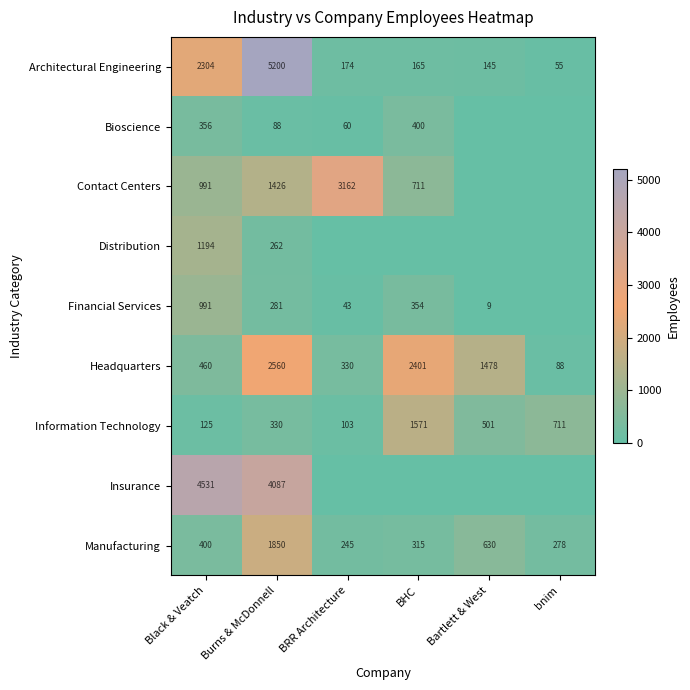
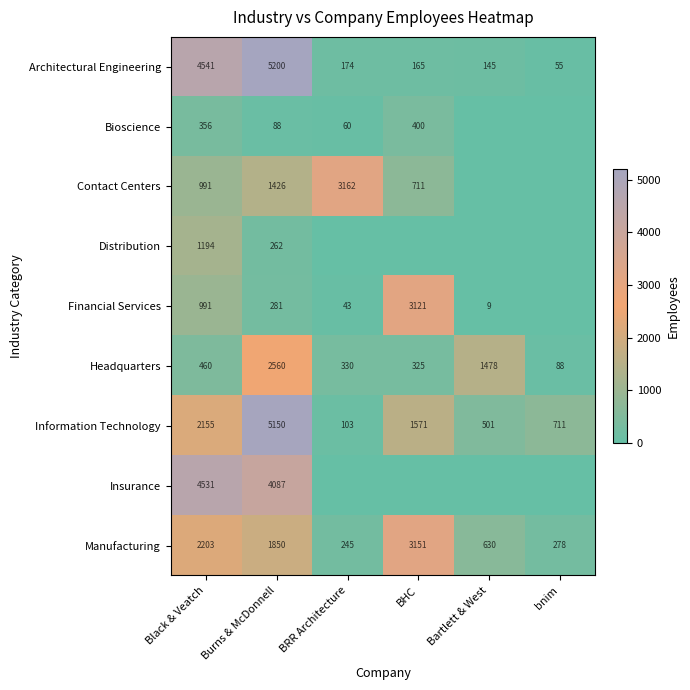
  {
    "Architectural Engineering": {
-     "Black & Veatch": 2304,
+     "Black & Veatch": 4541,
      "Burns & McDonnell": 5200,
      "BRR Architecture": 174,
      "BHC": 165,
      "Bartlett & West": 145,
      "bnim": 55
    },
    "Bioscience": {
      "Black & Veatch": 356,
      "Burns & McDonnell": 88,
      "BRR Architecture": 60,
      "BHC": 400
    },
    "Contact Centers": {
      "Black & Veatch": 991,
      "Burns & McDonnell": 1426,
      "BRR Architecture": 3162,
      "BHC": 711
    },
    "Distribution": {
      "Black & Veatch": 1194,
      "Burns & McDonnell": 262
    },
    "Financial Services": {
      "Black & Veatch": 991,
      "Burns & McDonnell": 281,
      "BRR Architecture": 43,
-     "BHC": 354,
+     "BHC": 3121,
      "Bartlett & West": 9
    },
    "Headquarters": {
      "Black & Veatch": 460,
      "Burns & McDonnell": 2560,
      "BRR Architecture": 330,
-     "BHC": 2401,
+     "BHC": 325,
      "Bartlett & West": 1478,
      "bnim": 88
    },
    "Information Technology": {
-     "Black & Veatch": 125,
-     "Burns & McDonnell": 330,
+     "Black & Veatch": 2155,
+     "Burns & McDonnell": 5150,
      "BRR Architecture": 103,
      "BHC": 1571,
      "Bartlett & West": 501,
      "bnim": 711
    },
    "Insurance": {
      "Black & Veatch": 4531,
      "Burns & McDonnell": 4087
    },
    "Manufacturing": {
-     "Black & Veatch": 400,
+     "Black & Veatch": 2203,
      "Burns & McDonnell": 1850,
      "BRR Architecture": 245,
-     "BHC": 315,
+     "BHC": 3151,
      "Bartlett & West": 630,
      "bnim": 278
    }
  }
